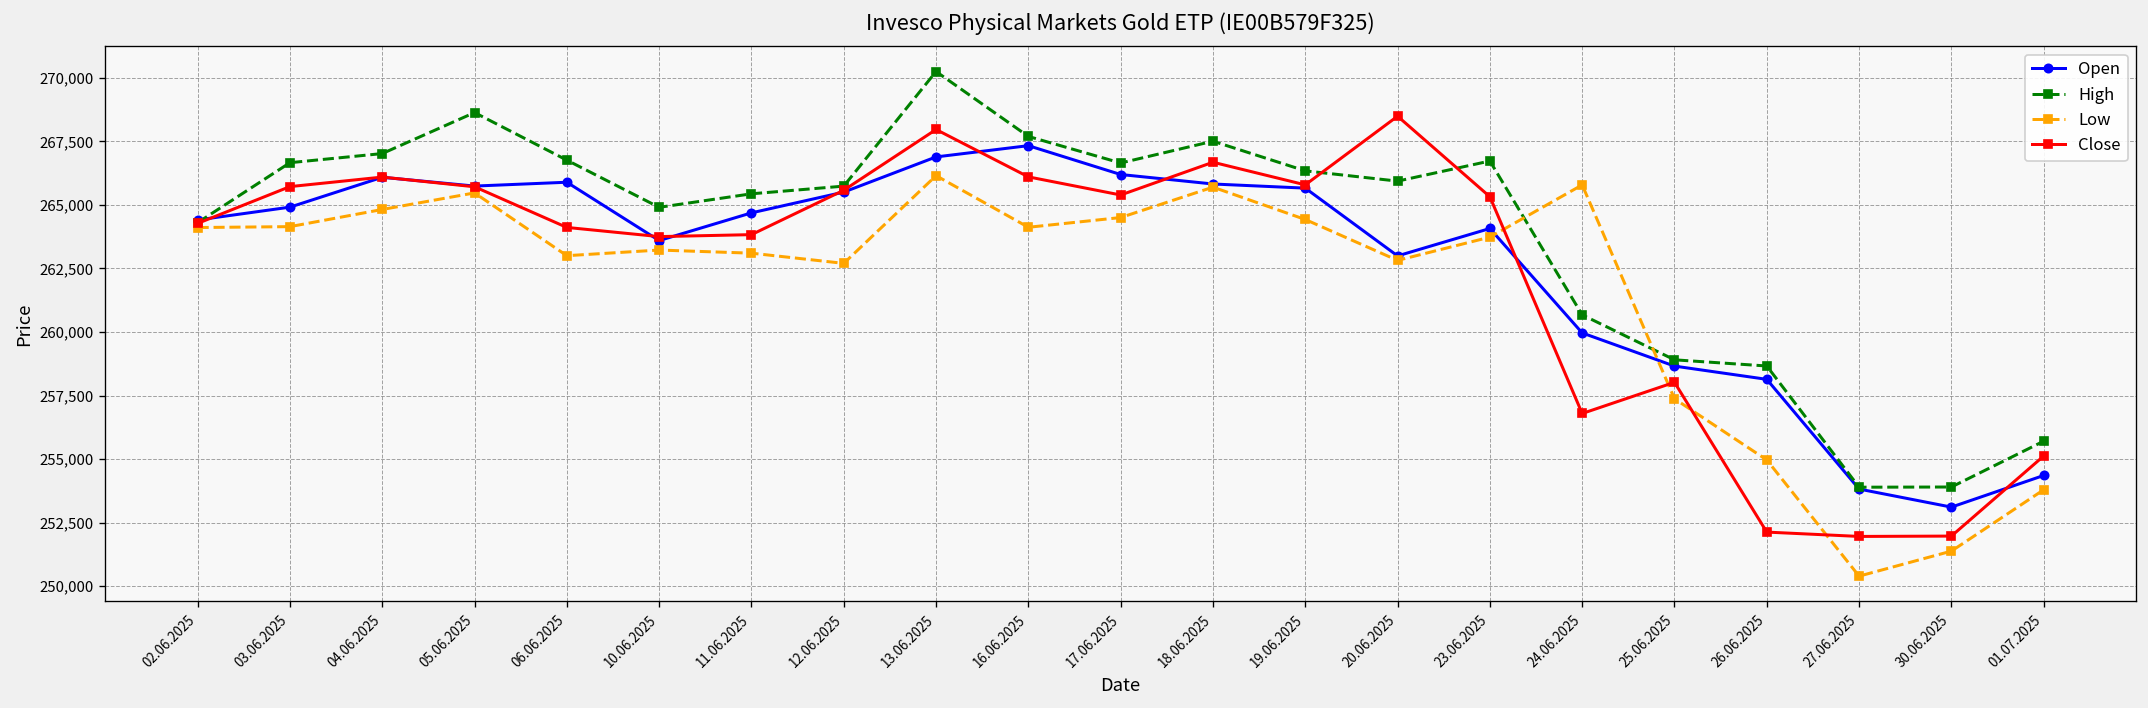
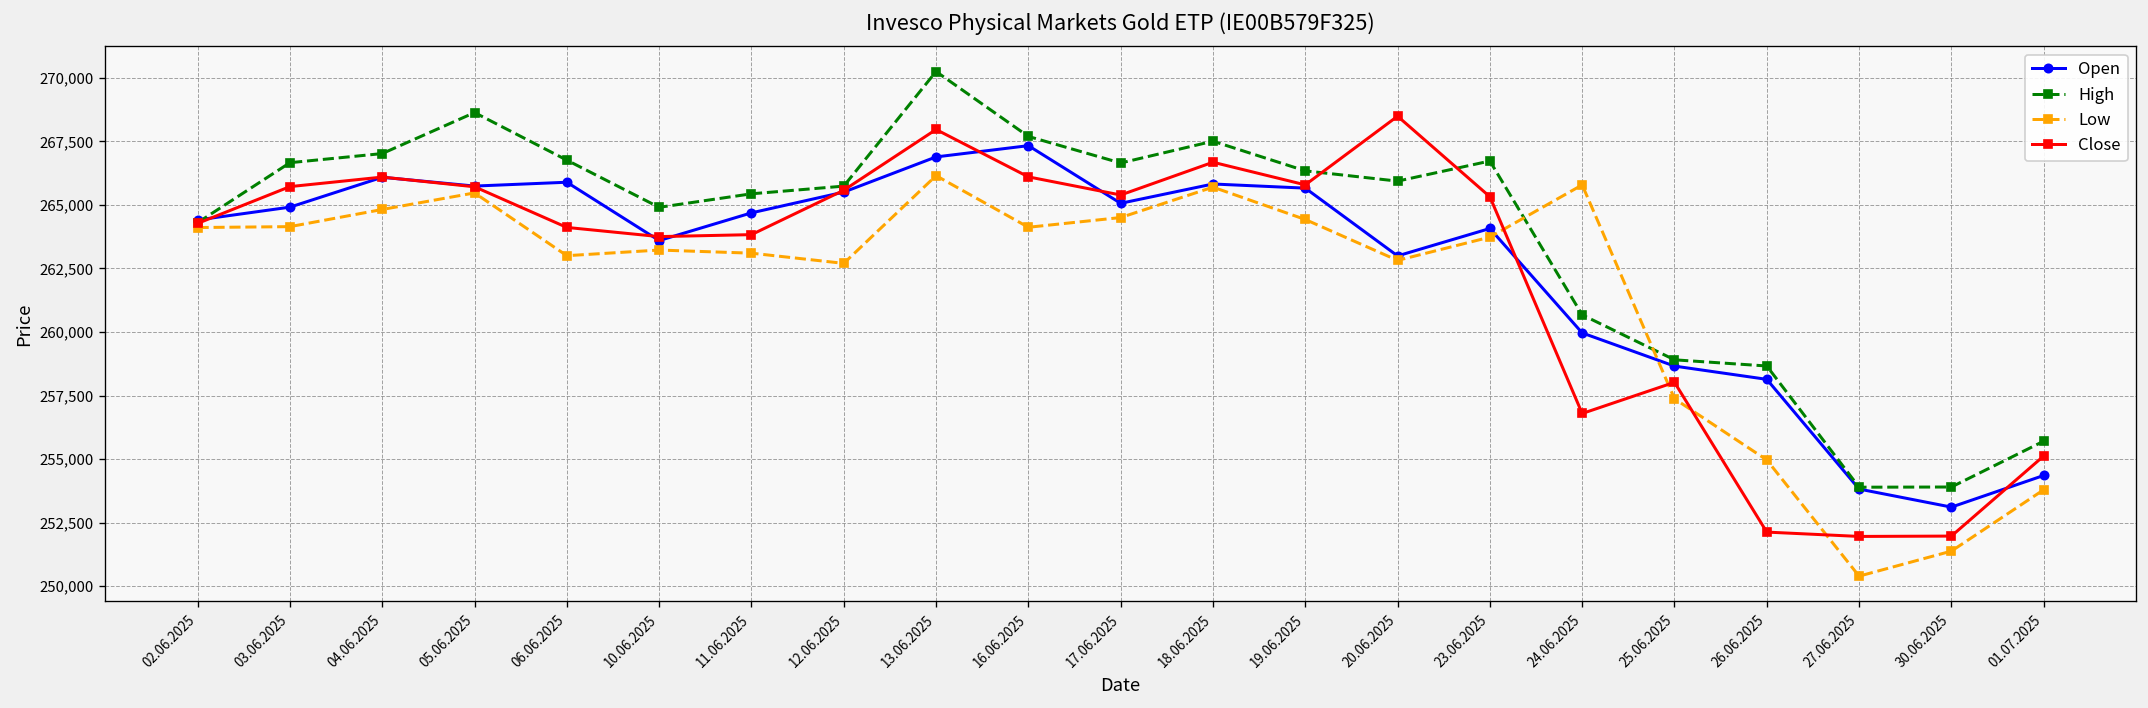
  {
    "Open": {
      "03.06.2025": "264,900",
      "06.06.2025": "265,900",
      "10.06.2025": "263,600",
      "11.06.2025": "264,700",
      "13.06.2025": "266,900",
      "16.06.2025": "267,300",
-     "17.06.2025": "266,200",
+     "17.06.2025": "265,100",
      "18.06.2025": "265,800",
      "19.06.2025": "265,700",
      "20.06.2025": "263,000",
      "23.06.2025": "264,100",
      "24.06.2025": "260,000",
      "25.06.2025": "258,700",
      "26.06.2025": "258,100",
      "30.06.2025": "253,100",
      "01.07.2025": "254,400"
    },
    "High": {
      "03.06.2025": "266,700",
      "04.06.2025": "267,000",
      "05.06.2025": "268,600",
      "06.06.2025": "266,800",
      "10.06.2025": "264,900",
      "11.06.2025": "265,400",
      "12.06.2025": "265,700",
      "13.06.2025": "270,200",
      "16.06.2025": "267,700",
      "17.06.2025": "266,700",
      "18.06.2025": "267,500",
      "19.06.2025": "266,300",
      "20.06.2025": "265,900",
      "23.06.2025": "266,700",
      "24.06.2025": "260,700",
      "25.06.2025": "258,900",
      "26.06.2025": "258,700",
      "30.06.2025": "253,900",
      "01.07.2025": "255,700"
    },
    "Low": {
      "02.06.2025": "264,100",
      "03.06.2025": "264,100",
      "04.06.2025": "264,800",
      "05.06.2025": "265,500",
      "06.06.2025": "263,000",
      "10.06.2025": "263,200",
      "11.06.2025": "263,100",
      "12.06.2025": "262,700",
      "13.06.2025": "266,200",
      "16.06.2025": "264,100",
      "17.06.2025": "264,500",
      "18.06.2025": "265,700",
      "19.06.2025": "264,400",
      "20.06.2025": "262,800",
      "23.06.2025": "263,700",
      "24.06.2025": "265,800",
      "25.06.2025": "257,400",
      "26.06.2025": "255,000",
      "27.06.2025": "250,400",
      "30.06.2025": "251,400",
      "01.07.2025": "253,800"
    },
    "Close": {
      "03.06.2025": "265,700",
      "06.06.2025": "264,100",
      "10.06.2025": "263,800",
      "11.06.2025": "263,800",
      "13.06.2025": "268,000",
      "16.06.2025": "266,100",
      "17.06.2025": "265,400",
      "18.06.2025": "266,700",
      "19.06.2025": "265,800",
      "20.06.2025": "268,500",
      "23.06.2025": "265,300",
      "24.06.2025": "256,800",
      "25.06.2025": "258,000",
      "26.06.2025": "252,100",
      "27.06.2025": "252,000",
      "30.06.2025": "252,000",
      "01.07.2025": "255,100"
    }
  }
